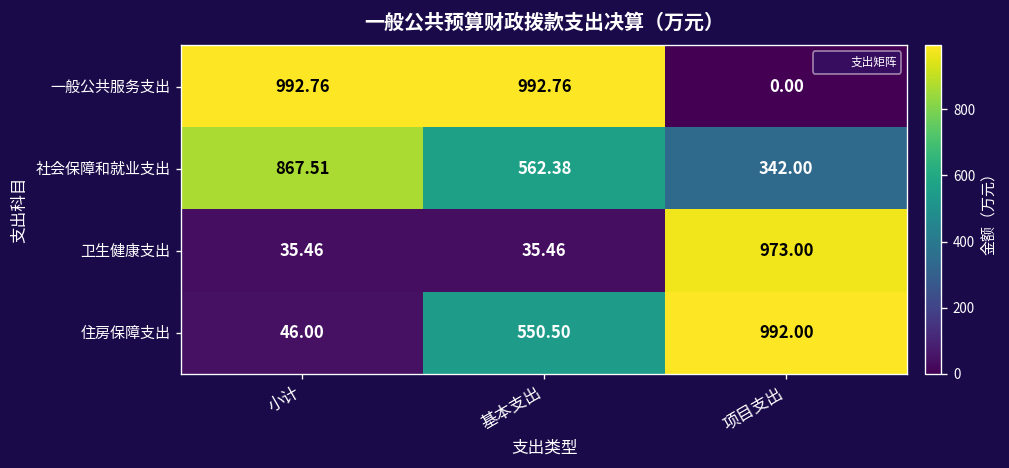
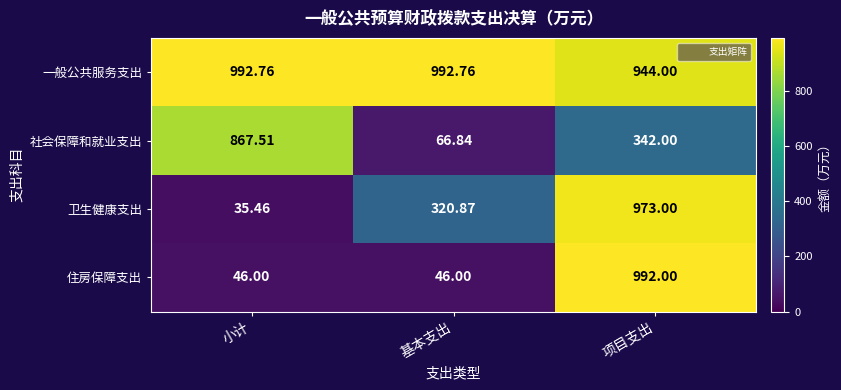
  {
    "一般公共服务支出": {
      "小计": 992.76,
      "基本支出": 992.76,
-     "项目支出": 0.00
+     "项目支出": 944.00
    },
    "社会保障和就业支出": {
      "小计": 867.51,
-     "基本支出": 562.38,
+     "基本支出": 66.84,
      "项目支出": 342.00
    },
    "卫生健康支出": {
      "小计": 35.46,
-     "基本支出": 35.46,
+     "基本支出": 320.87,
      "项目支出": 973.00
    },
    "住房保障支出": {
      "小计": 46.00,
-     "基本支出": 550.50,
+     "基本支出": 46.00,
      "项目支出": 992.00
    }
  }
